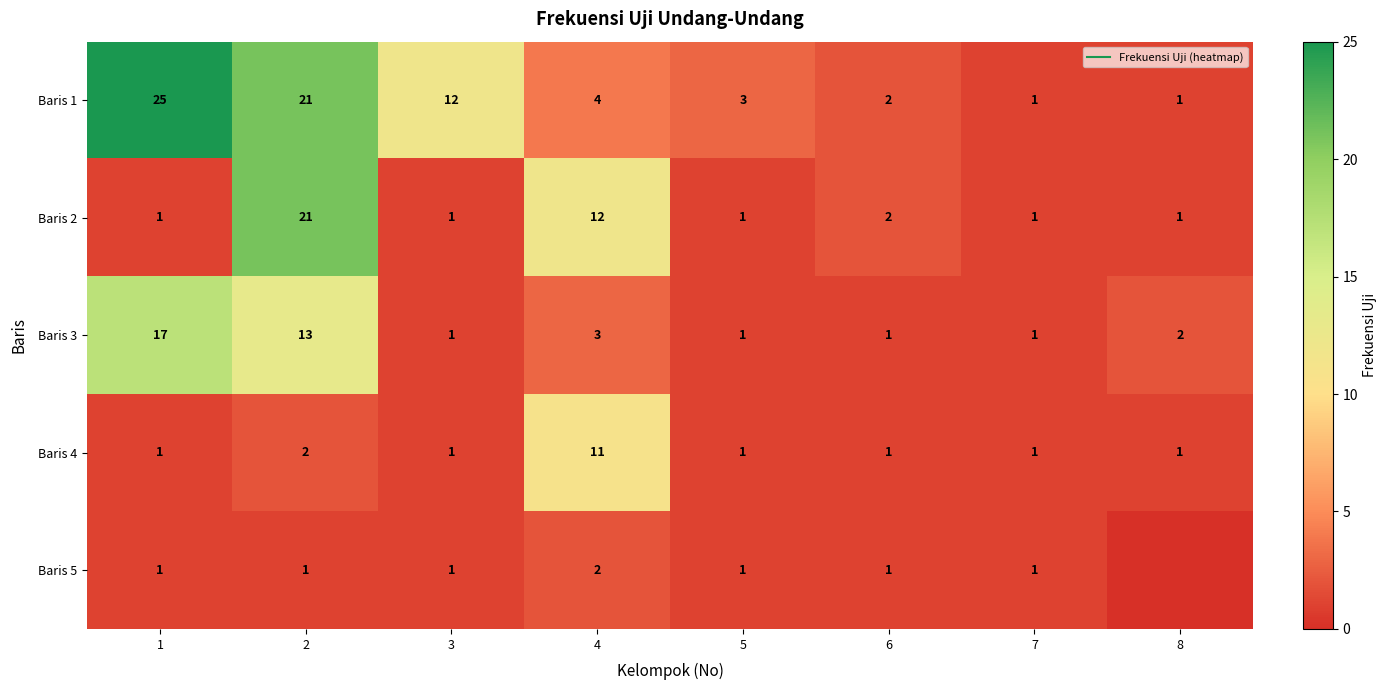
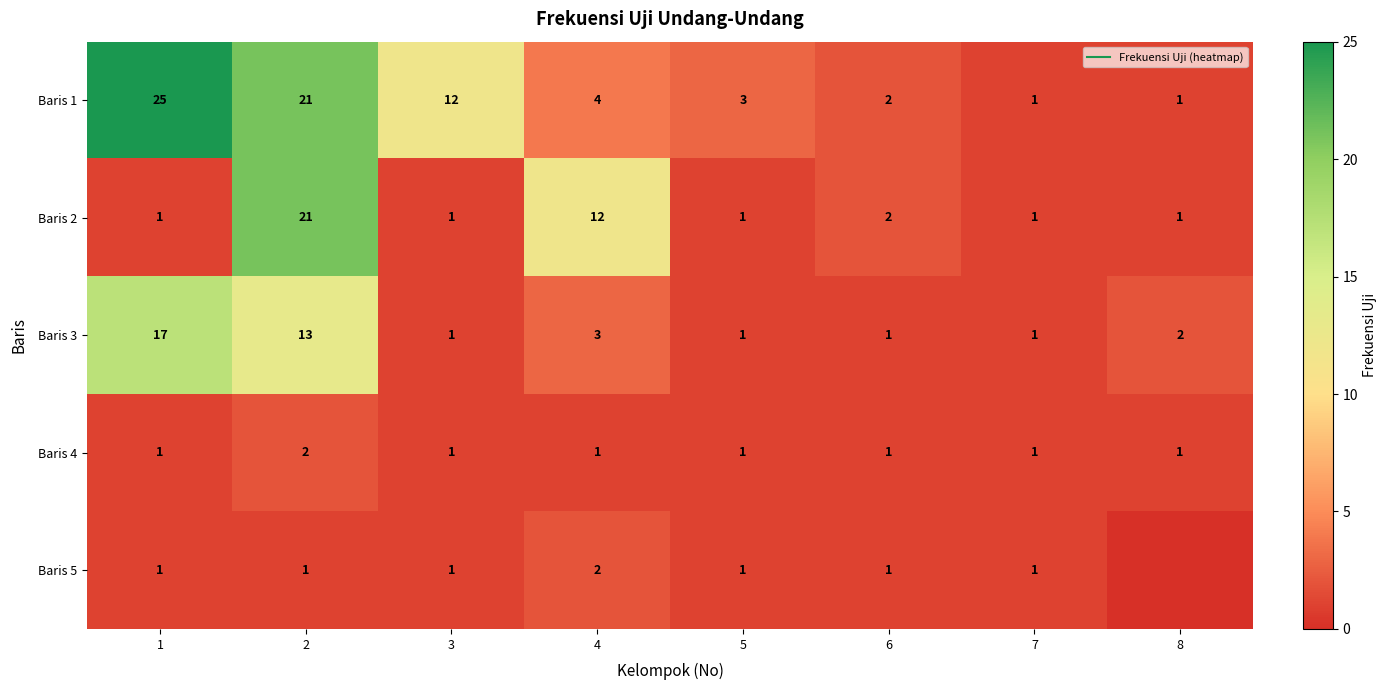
  {
    "Baris 1": {
      "1": 25,
      "2": 21,
      "3": 12,
      "4": 4,
      "5": 3,
      "6": 2,
      "7": 1,
      "8": 1
    },
    "Baris 2": {
      "1": 1,
      "2": 21,
      "3": 1,
      "4": 12,
      "5": 1,
      "6": 2,
      "7": 1,
      "8": 1
    },
    "Baris 3": {
      "1": 17,
      "2": 13,
      "3": 1,
      "4": 3,
      "5": 1,
      "6": 1,
      "7": 1,
      "8": 2
    },
    "Baris 4": {
      "1": 1,
      "2": 2,
      "3": 1,
-     "4": 11,
+     "4": 1,
      "5": 1,
      "6": 1,
      "7": 1,
      "8": 1
    },
    "Baris 5": {
      "1": 1,
      "2": 1,
      "3": 1,
      "4": 2,
      "5": 1,
      "6": 1,
      "7": 1
    }
  }
